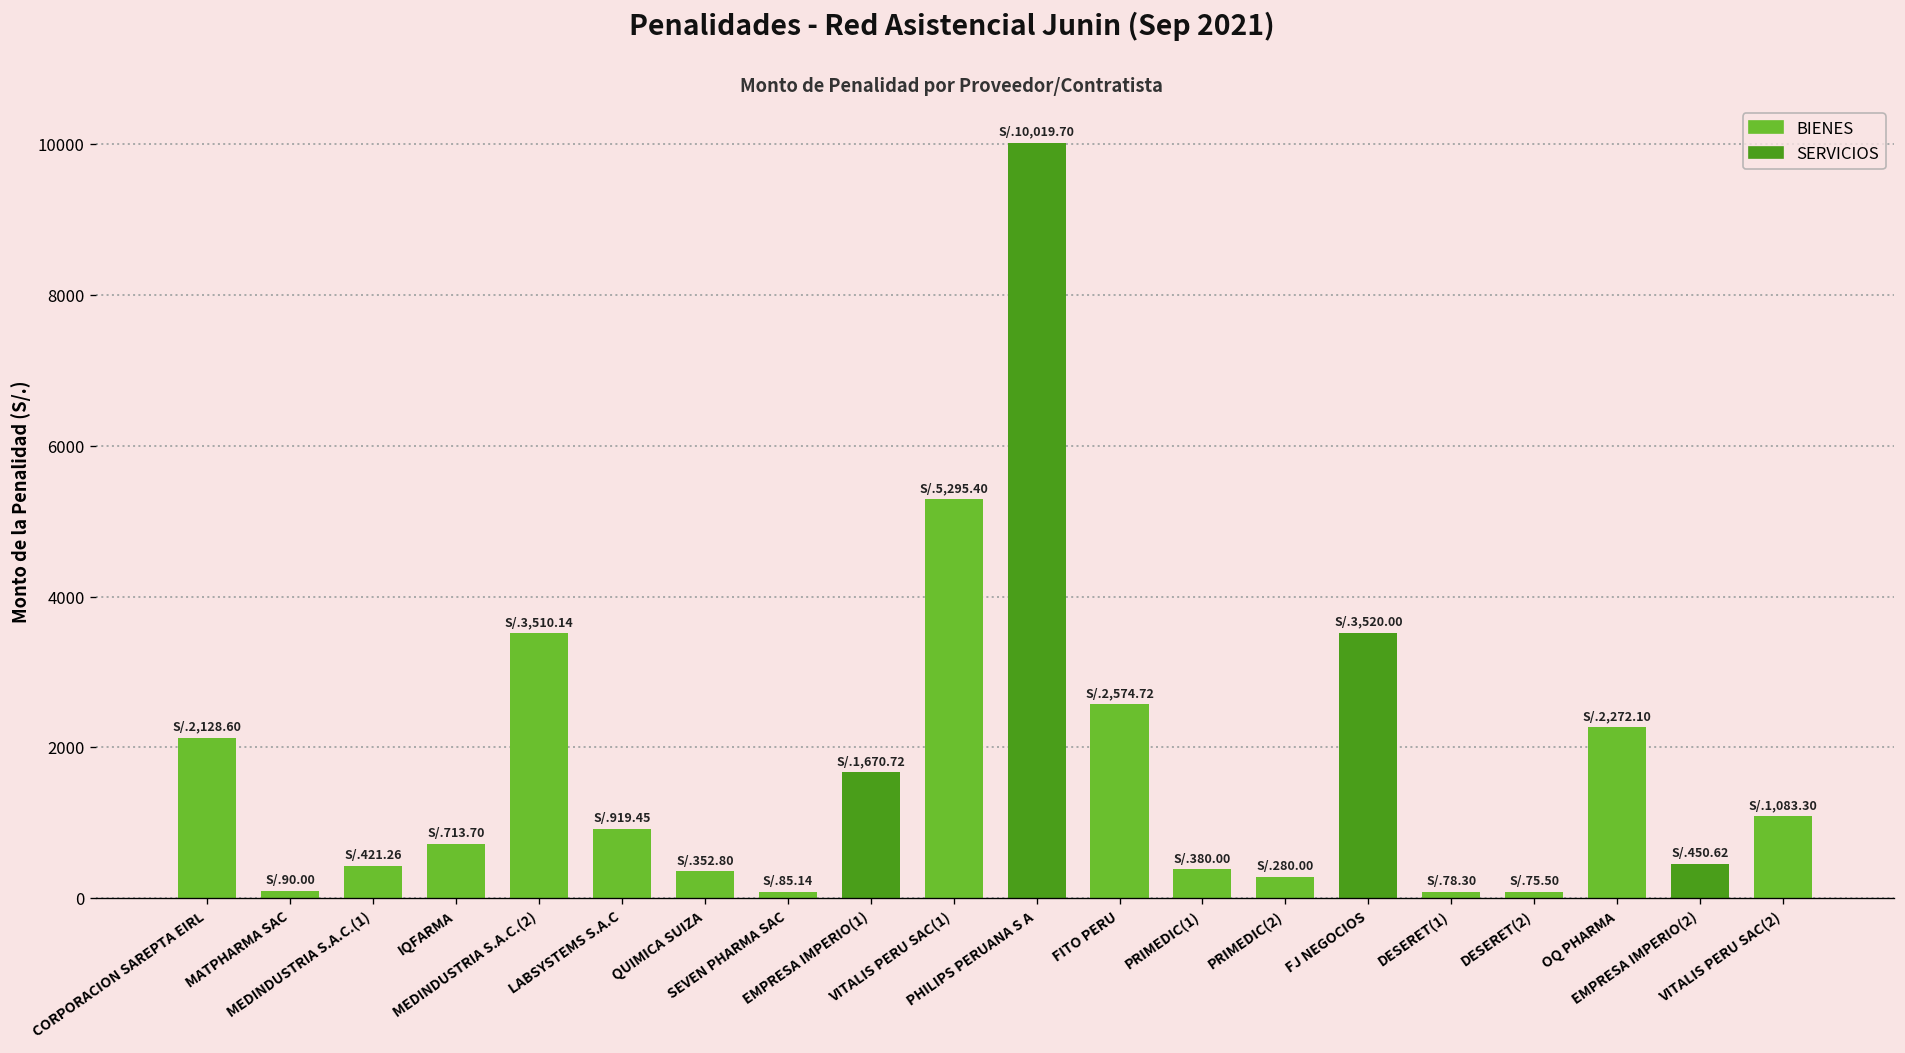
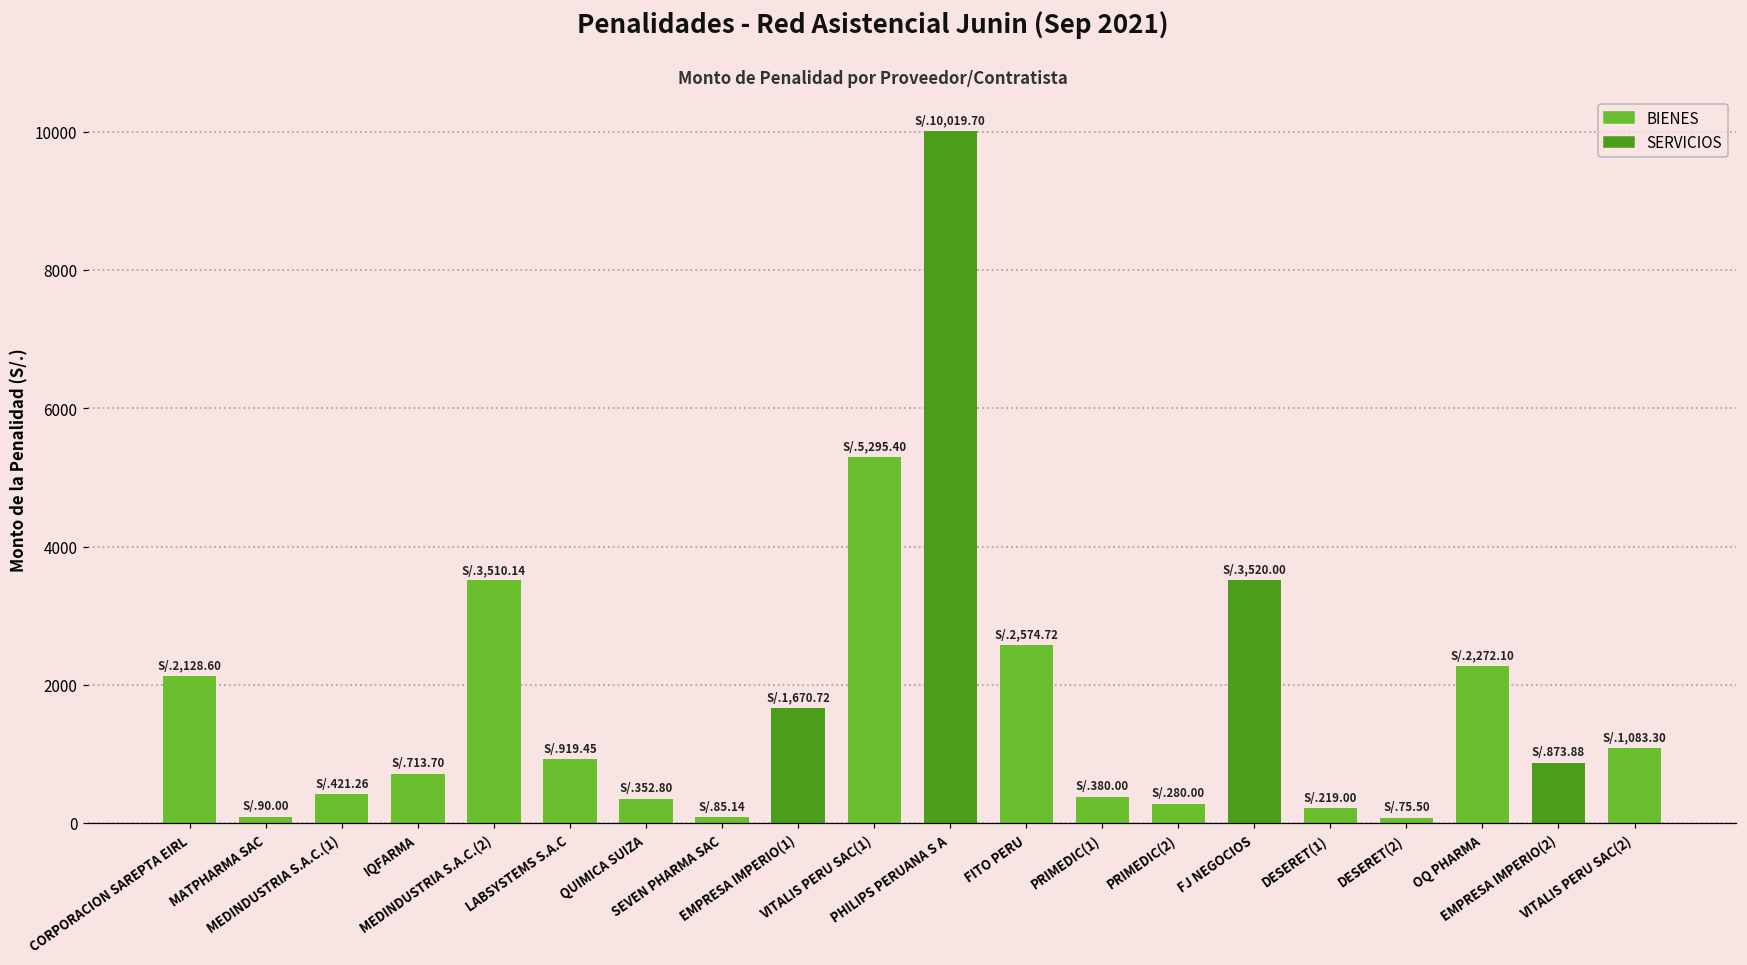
  {
    "CORPORACION SAREPTA EIRL": "2,128.60",
    "MATPHARMA SAC": "90.00",
    "MEDINDUSTRIA S.A.C.(1)": "421.26",
    "IQFARMA": "713.70",
    "MEDINDUSTRIA S.A.C.(2)": "3,510.14",
    "LABSYSTEMS S.A.C": "919.45",
    "QUIMICA SUIZA": "352.80",
    "SEVEN PHARMA SAC": "85.14",
    "EMPRESA IMPERIO(1)": "1,670.72",
    "VITALIS PERU SAC(1)": "5,295.40",
    "PHILIPS PERUANA S A": "10,019.70",
    "FITO PERU": "2,574.72",
    "PRIMEDIC(1)": "380.00",
    "PRIMEDIC(2)": "280.00",
    "FJ NEGOCIOS": "3,520.00",
-   "DESERET(1)": "78.30",
+   "DESERET(1)": "219.00",
    "DESERET(2)": "75.50",
    "OQ PHARMA": "2,272.10",
-   "EMPRESA IMPERIO(2)": "450.62",
+   "EMPRESA IMPERIO(2)": "873.88",
    "VITALIS PERU SAC(2)": "1,083.30"
  }
